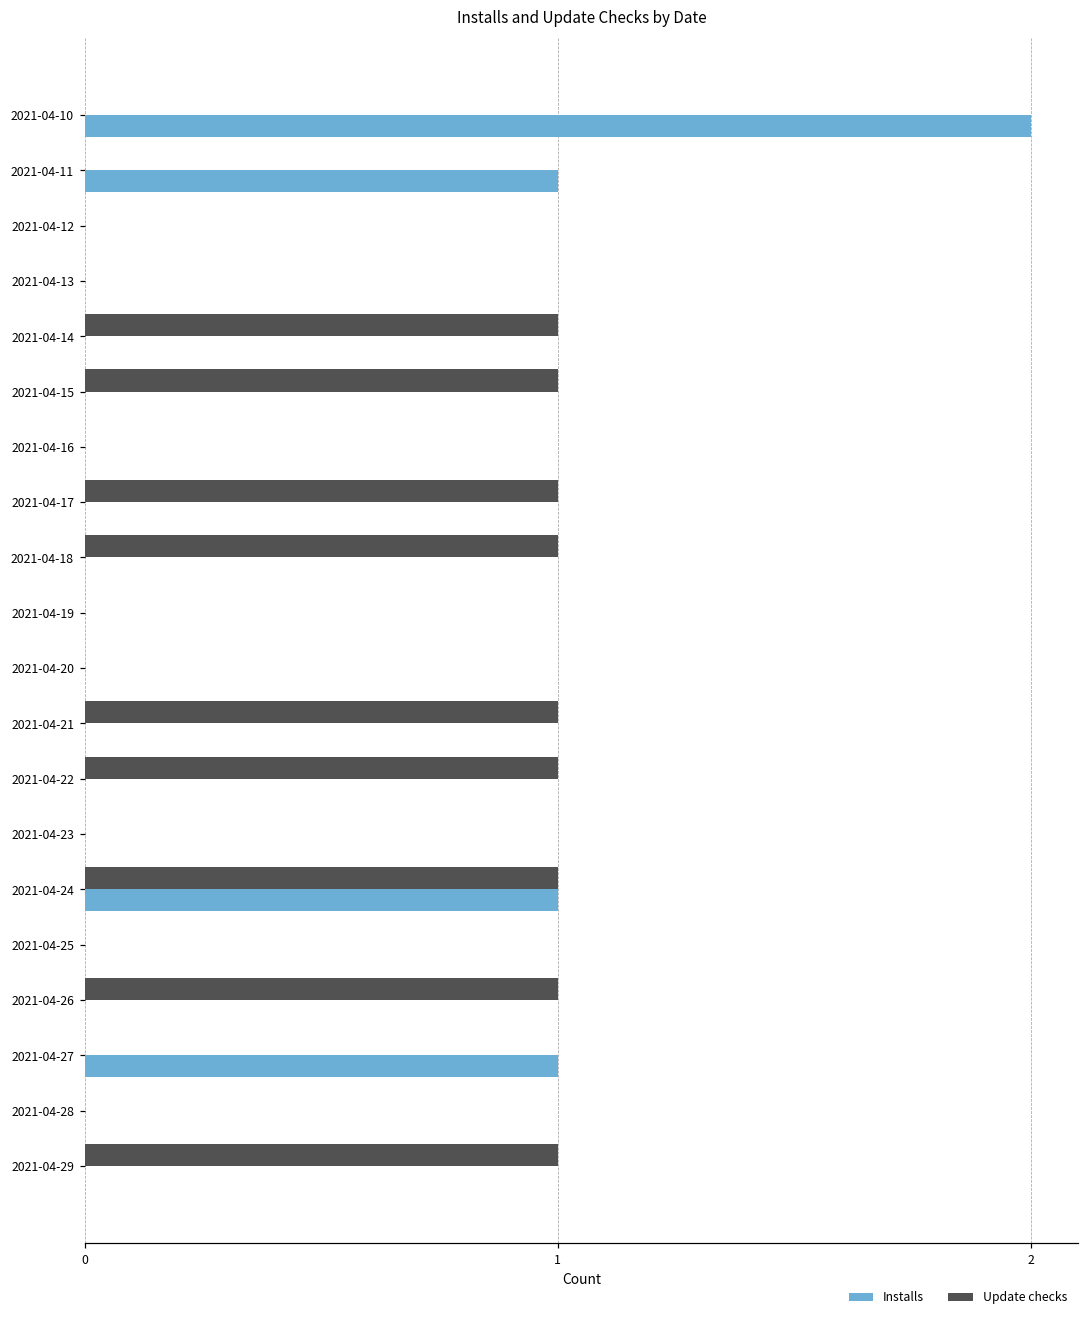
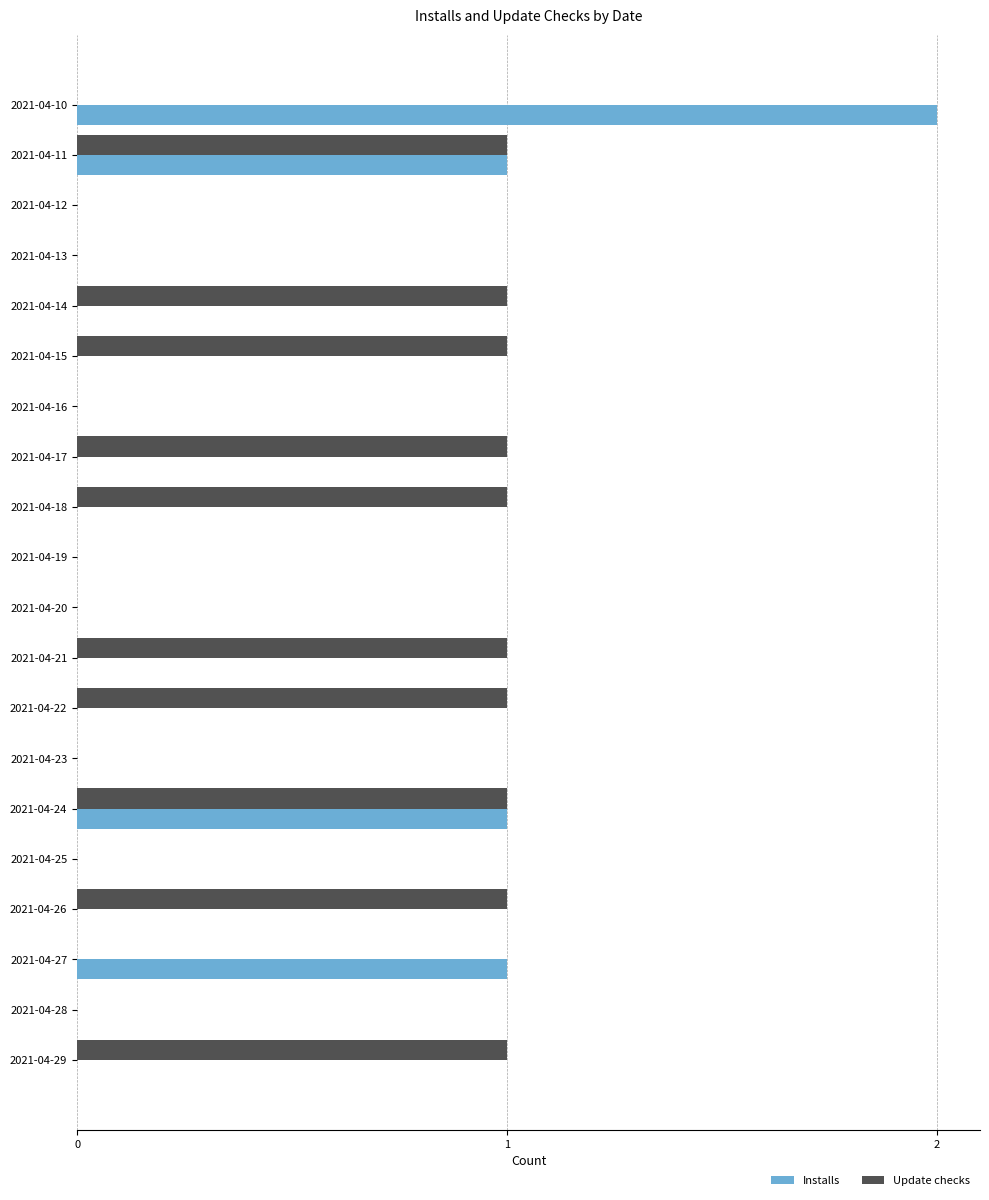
  {
    "Installs": {
      "2021-04-10": 2,
      "2021-04-11": 1,
      "2021-04-12": 0,
      "2021-04-13": 0,
      "2021-04-14": 0,
      "2021-04-15": 0,
      "2021-04-16": 0,
      "2021-04-17": 0,
      "2021-04-18": 0,
      "2021-04-19": 0,
      "2021-04-20": 0,
      "2021-04-21": 0,
      "2021-04-22": 0,
      "2021-04-23": 0,
      "2021-04-24": 1,
      "2021-04-25": 0,
      "2021-04-26": 0,
      "2021-04-27": 1,
      "2021-04-28": 0,
      "2021-04-29": 0
    },
    "Update checks": {
      "2021-04-10": 0,
-     "2021-04-11": 0,
+     "2021-04-11": 1,
      "2021-04-12": 0,
      "2021-04-13": 0,
      "2021-04-14": 1,
      "2021-04-15": 1,
      "2021-04-16": 0,
      "2021-04-17": 1,
      "2021-04-18": 1,
      "2021-04-19": 0,
      "2021-04-20": 0,
      "2021-04-21": 1,
      "2021-04-22": 1,
      "2021-04-23": 0,
      "2021-04-24": 1,
      "2021-04-25": 0,
      "2021-04-26": 1,
      "2021-04-27": 0,
      "2021-04-28": 0,
      "2021-04-29": 1
    }
  }
